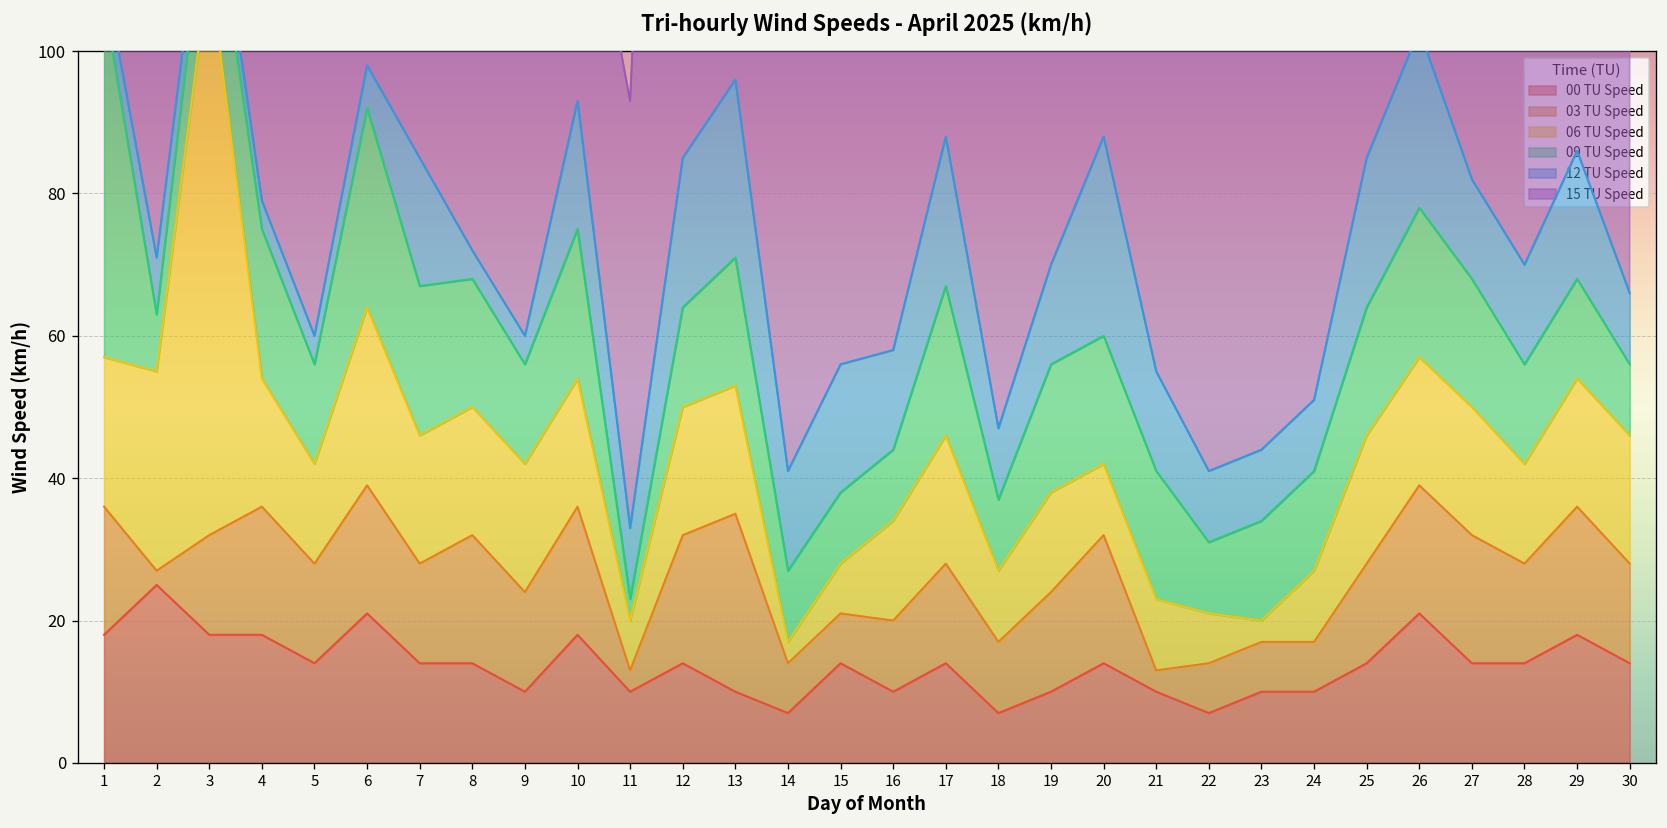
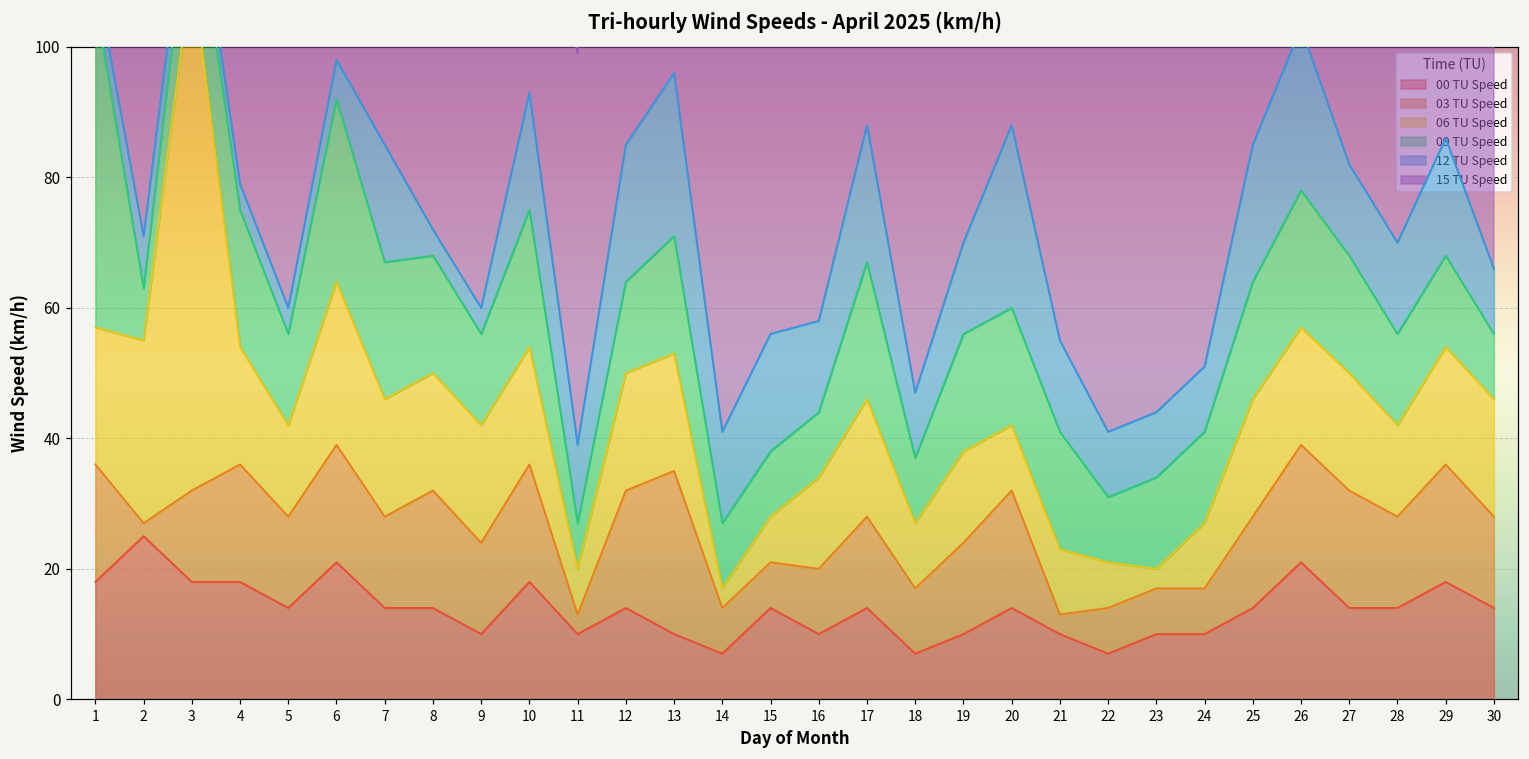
  {
    "06 TU Speed": {
      "1": 21,
      "2": 28,
      "4": 18,
      "5": 14,
      "6": 25,
      "7": 18,
      "8": 18,
      "9": 18,
      "10": 18,
      "11": 7,
      "12": 18,
      "13": 18,
      "14": 3,
      "15": 7,
      "16": 14,
      "17": 18,
      "18": 10,
      "19": 14,
      "20": 10,
      "21": 10,
      "22": 7,
      "23": 3,
      "24": 10,
      "25": 18,
      "26": 18,
      "27": 18,
      "28": 14,
      "29": 18,
      "30": 18
    },
    "09 TU Speed": {
      "2": 8,
      "4": 21,
      "5": 14,
      "6": 28,
      "7": 21,
      "8": 18,
      "9": 14,
      "10": 21,
-     "11": 3,
+     "11": 7,
      "12": 14,
      "13": 18,
      "14": 10,
      "15": 10,
      "16": 10,
      "17": 21,
      "18": 10,
      "19": 18,
      "20": 18,
      "21": 18,
      "22": 10,
      "23": 14,
      "24": 14,
      "25": 18,
      "26": 21,
      "27": 18,
      "28": 14,
      "29": 14,
      "30": 10
    },
    "12 TU Speed": {
      "2": 8,
      "4": 4,
      "5": 4,
      "6": 6,
      "7": 18,
      "8": 4,
      "9": 4,
      "10": 18,
-     "11": 10,
+     "11": 12,
      "12": 21,
      "13": 25,
      "14": 14,
      "15": 18,
      "16": 14,
      "17": 21,
      "18": 10,
      "19": 14,
      "20": 28,
      "21": 14,
      "22": 10,
      "23": 10,
      "24": 10,
      "25": 21,
      "27": 14,
      "28": 14,
      "30": 10
    },
    "15 TU Speed": {
      "11": 60
    }
  }
